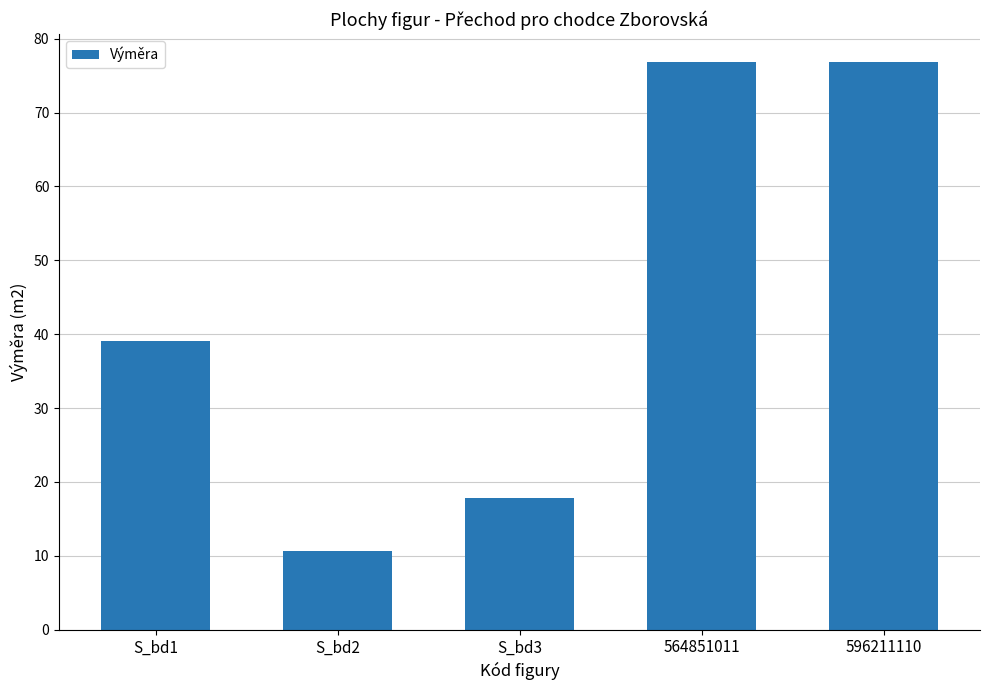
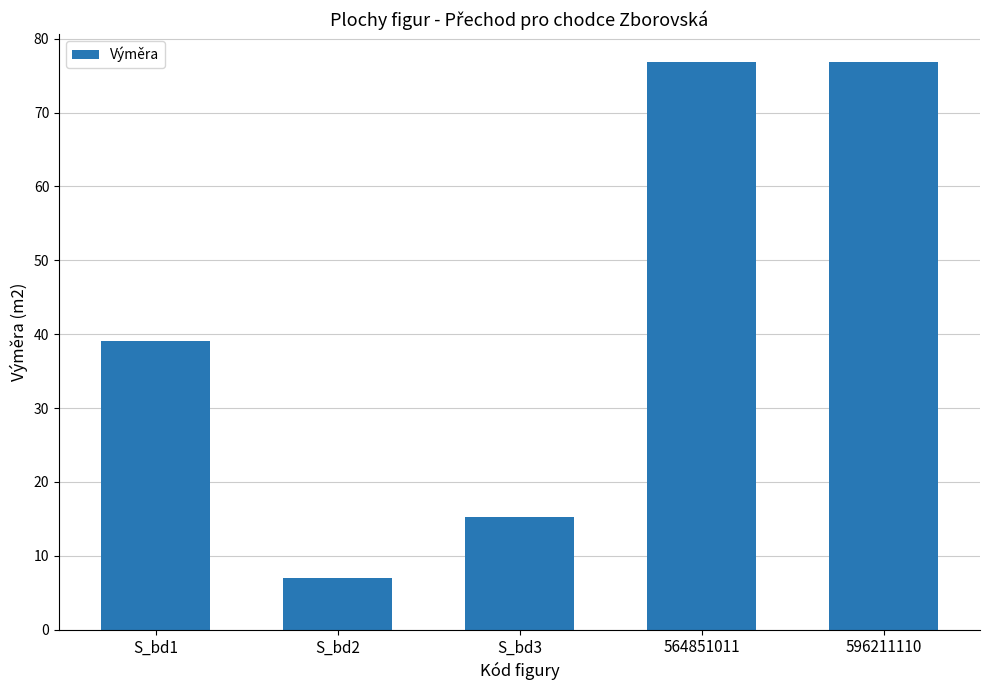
  {
    "S_bd1": 39,
-   "S_bd2": 11,
-   "S_bd3": 18,
+   "S_bd2": 7,
+   "S_bd3": 15,
    "564851011": 77,
    "596211110": 77
  }
